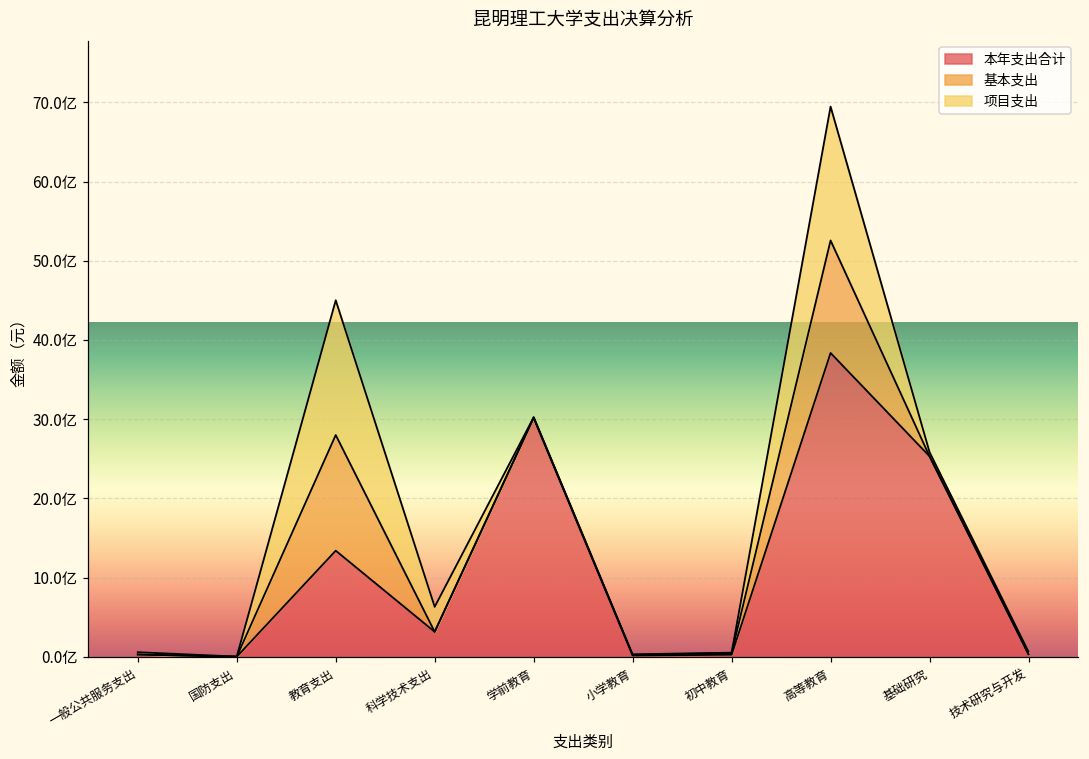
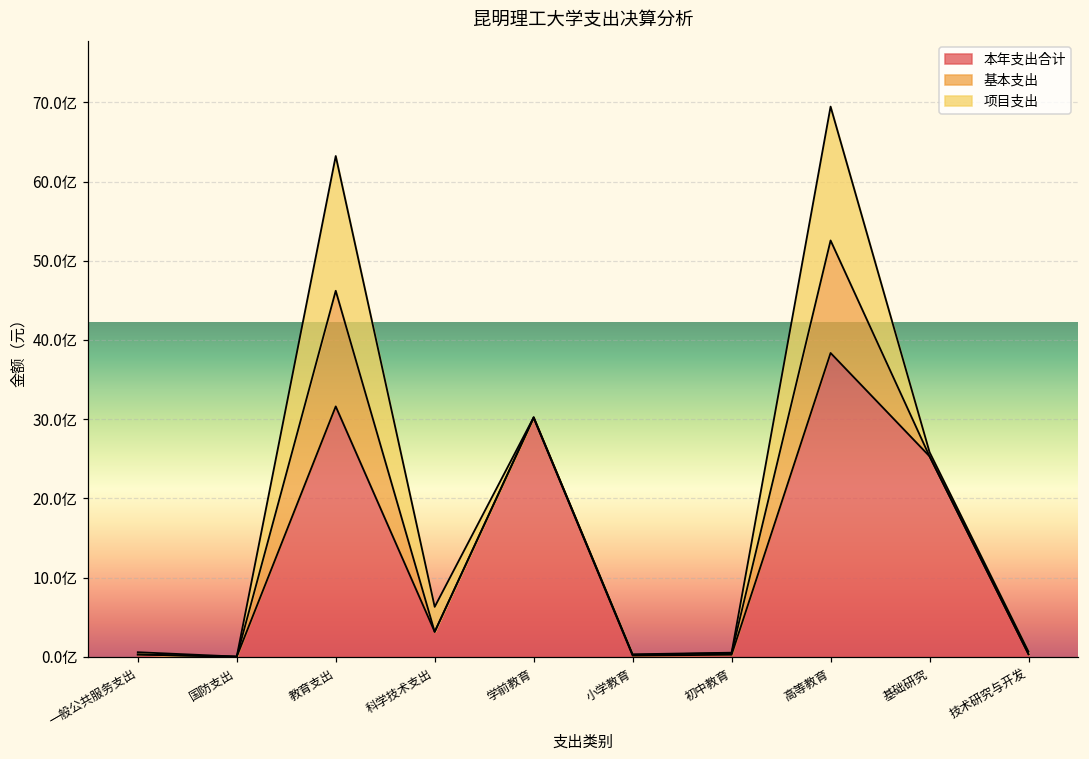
  {
    "本年支出合计": {
-     "教育支出": "13亿",
+     "教育支出": "32亿",
      "高等教育": "38亿"
    }
  }
